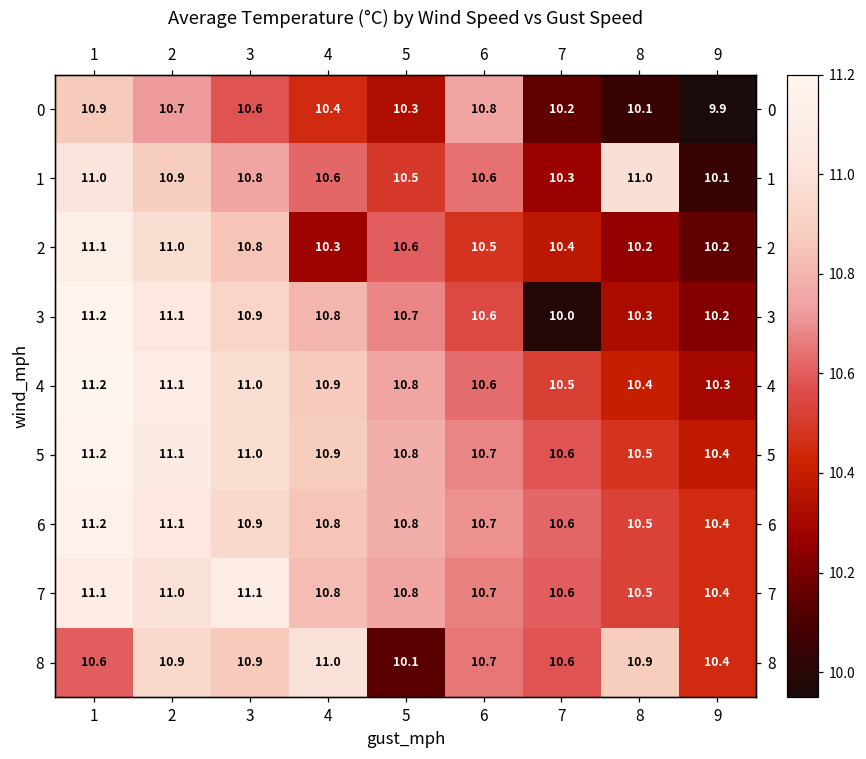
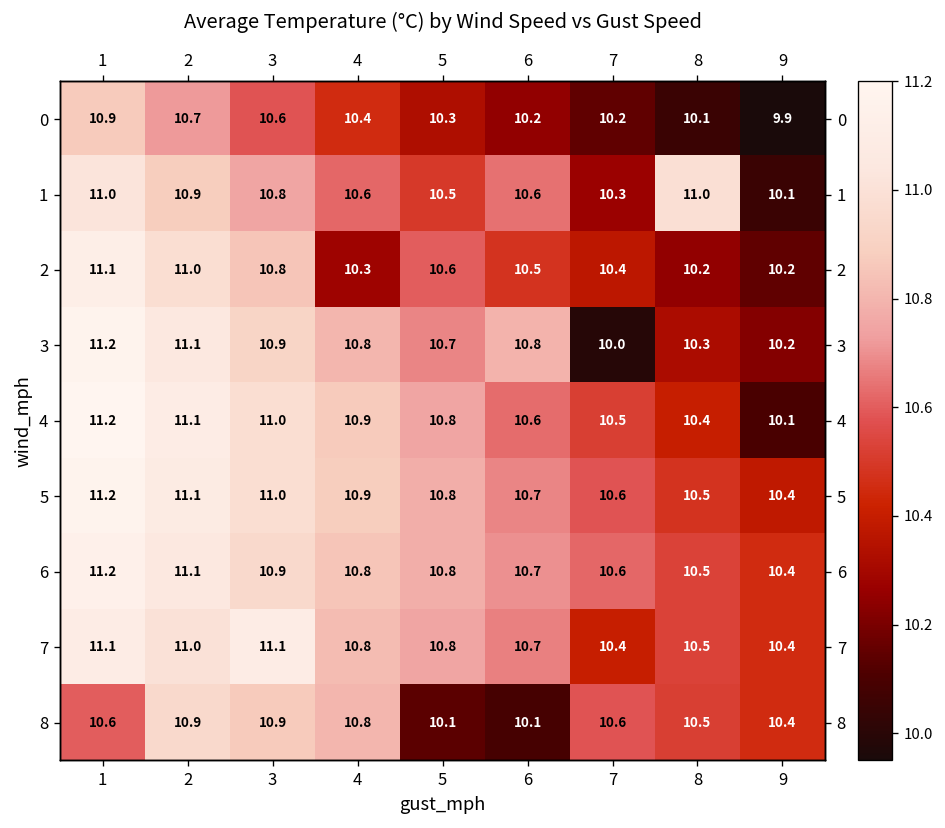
  {
    "0": {
      "1": 10.9,
      "2": 10.7,
      "3": 10.6,
      "4": 10.4,
      "5": 10.3,
-     "6": 10.8,
+     "6": 10.2,
      "7": 10.2,
      "8": 10.1,
      "9": 9.9
    },
    "1": {
      "1": 11.0,
      "2": 10.9,
      "3": 10.8,
      "4": 10.6,
      "5": 10.5,
      "6": 10.6,
      "7": 10.3,
      "8": 11.0,
      "9": 10.1
    },
    "2": {
      "1": 11.1,
      "2": 11.0,
      "3": 10.8,
      "4": 10.3,
      "5": 10.6,
      "6": 10.5,
      "7": 10.4,
      "8": 10.2,
      "9": 10.2
    },
    "3": {
      "1": 11.2,
      "2": 11.1,
      "3": 10.9,
      "4": 10.8,
      "5": 10.7,
-     "6": 10.6,
+     "6": 10.8,
      "7": 10.0,
      "8": 10.3,
      "9": 10.2
    },
    "4": {
      "1": 11.2,
      "2": 11.1,
      "3": 11.0,
      "4": 10.9,
      "5": 10.8,
      "6": 10.6,
      "7": 10.5,
      "8": 10.4,
-     "9": 10.3
+     "9": 10.1
    },
    "5": {
      "1": 11.2,
      "2": 11.1,
      "3": 11.0,
      "4": 10.9,
      "5": 10.8,
      "6": 10.7,
      "7": 10.6,
      "8": 10.5,
      "9": 10.4
    },
    "6": {
      "1": 11.2,
      "2": 11.1,
      "3": 10.9,
      "4": 10.8,
      "5": 10.8,
      "6": 10.7,
      "7": 10.6,
      "8": 10.5,
      "9": 10.4
    },
    "7": {
      "1": 11.1,
      "2": 11.0,
      "3": 11.1,
      "4": 10.8,
      "5": 10.8,
      "6": 10.7,
-     "7": 10.6,
+     "7": 10.4,
      "8": 10.5,
      "9": 10.4
    },
    "8": {
      "1": 10.6,
      "2": 10.9,
      "3": 10.9,
-     "4": 11.0,
+     "4": 10.8,
      "5": 10.1,
-     "6": 10.7,
+     "6": 10.1,
      "7": 10.6,
-     "8": 10.9,
+     "8": 10.5,
      "9": 10.4
    }
  }
